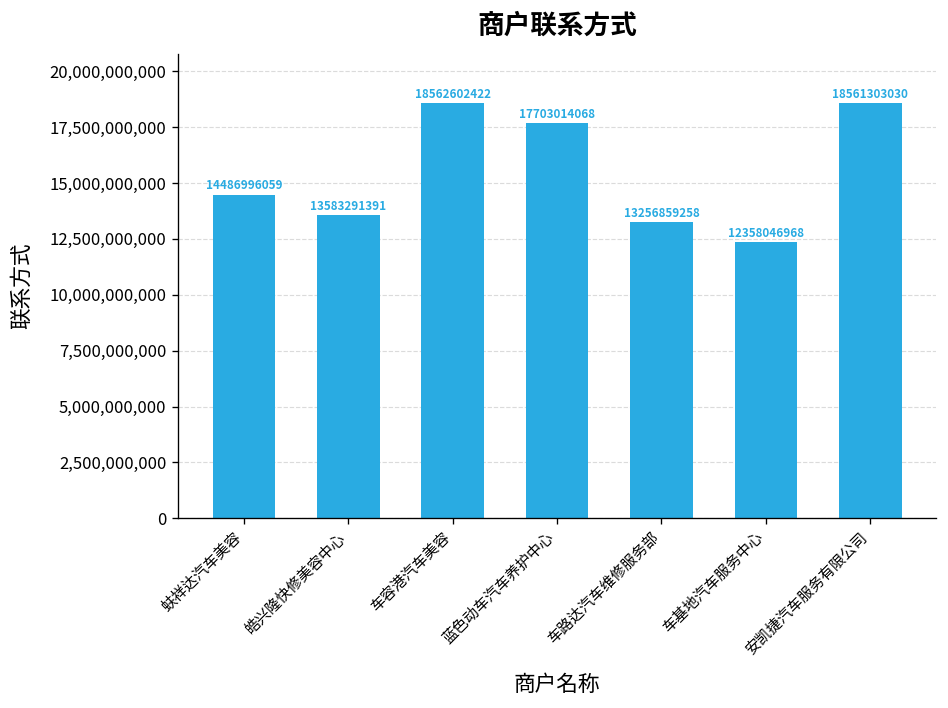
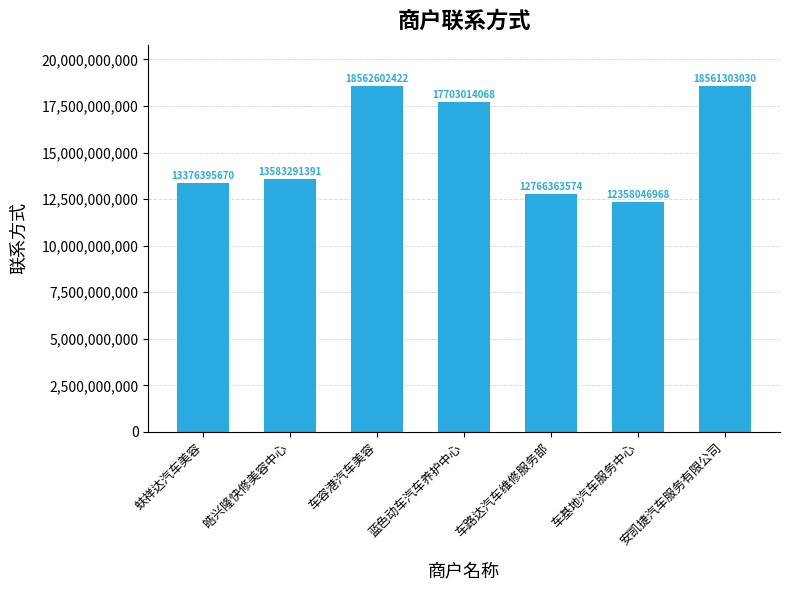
  {
-   "蚨祥达汽车美容": 14486996059,
+   "蚨祥达汽车美容": 13376395670,
    "皓兴隆快修美容中心": 13583291391,
    "车容港汽车美容": 18562602422,
    "蓝色动车汽车养护中心": 17703014068,
-   "车路达汽车维修服务部": 13256859258,
+   "车路达汽车维修服务部": 12766363574,
    "车基地汽车服务中心": 12358046968,
    "安凯捷汽车服务有限公司": 18561303030
  }
